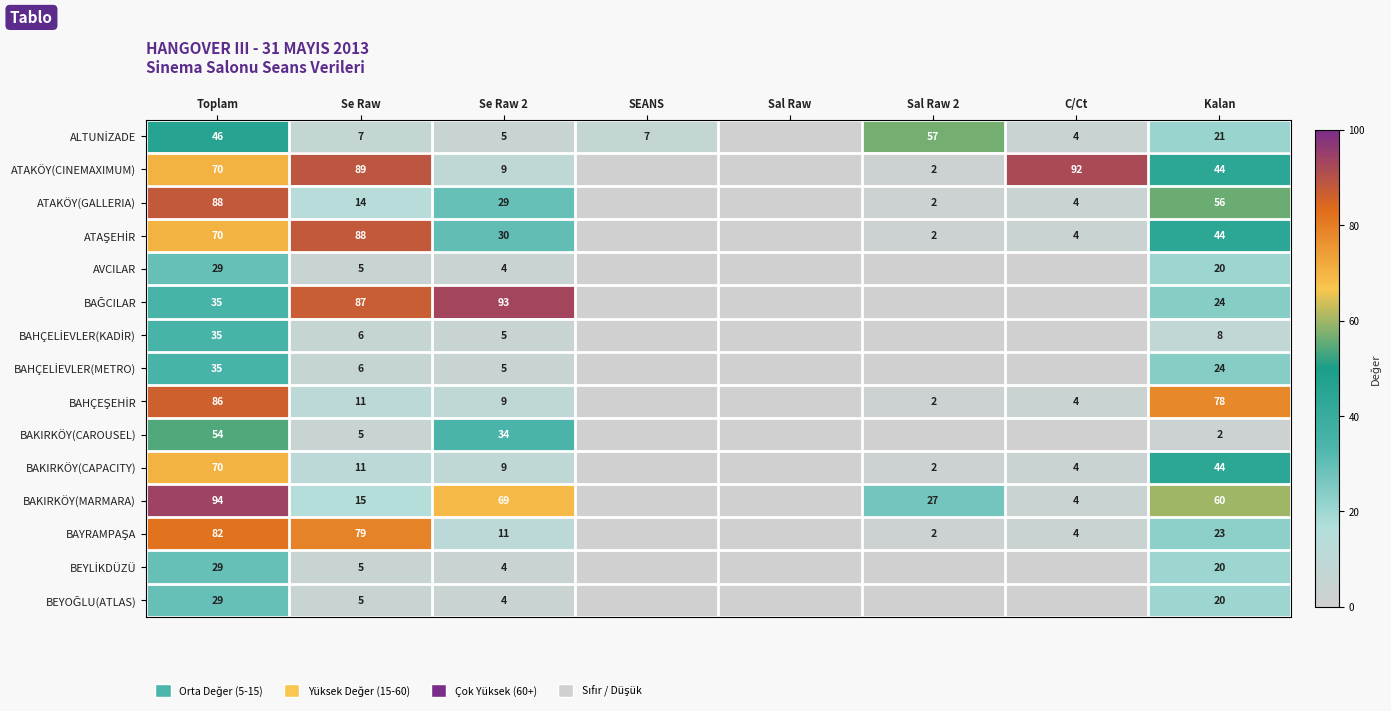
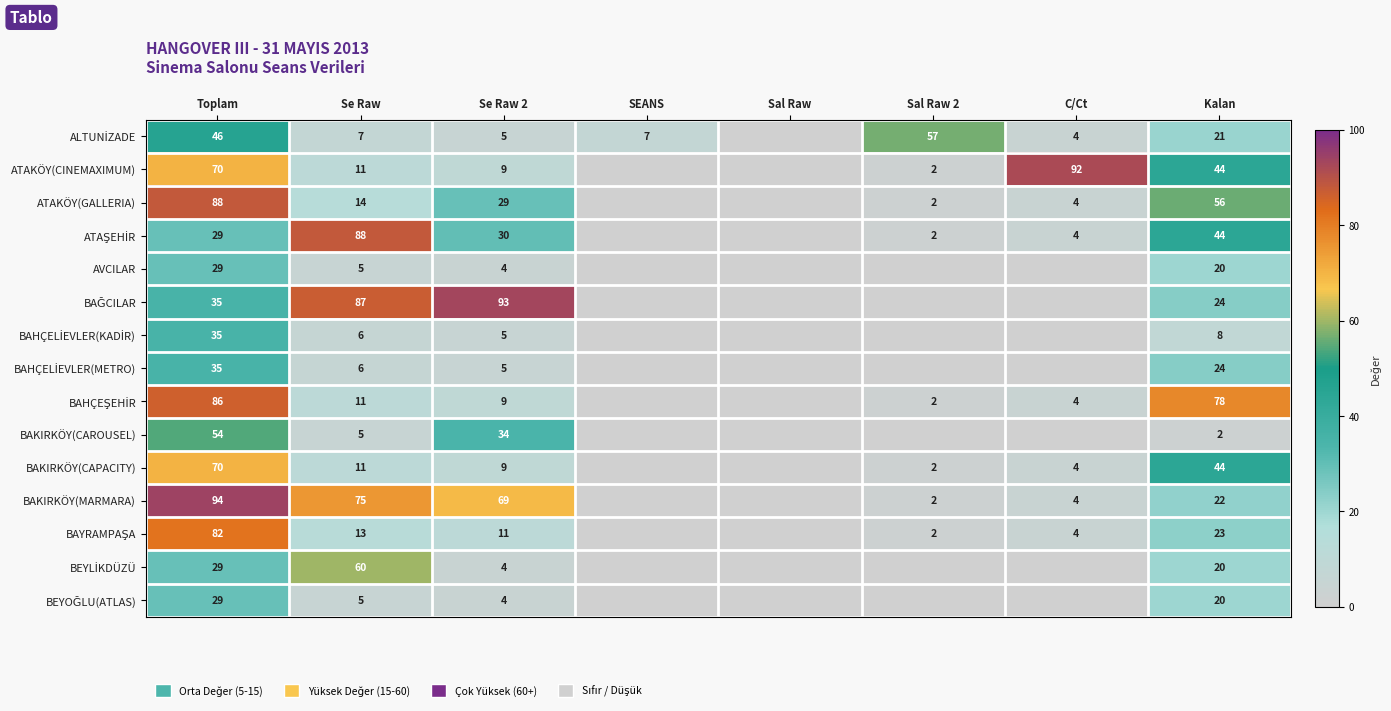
  {
    "ALTUNİZADE": {
      "Toplam": 46,
      "Se Raw": 7,
      "Se Raw 2": 5,
      "SEANS": 7,
      "Sal Raw 2": 57,
      "C/Ct": 4,
      "Kalan": 21
    },
    "ATAKÖY(CINEMAXIMUM)": {
      "Toplam": 70,
-     "Se Raw": 89,
+     "Se Raw": 11,
      "Se Raw 2": 9,
      "Sal Raw 2": 2,
      "C/Ct": 92,
      "Kalan": 44
    },
    "ATAKÖY(GALLERIA)": {
      "Toplam": 88,
      "Se Raw": 14,
      "Se Raw 2": 29,
      "Sal Raw 2": 2,
      "C/Ct": 4,
      "Kalan": 56
    },
    "ATAŞEHİR": {
-     "Toplam": 70,
+     "Toplam": 29,
      "Se Raw": 88,
      "Se Raw 2": 30,
      "Sal Raw 2": 2,
      "C/Ct": 4,
      "Kalan": 44
    },
    "AVCILAR": {
      "Toplam": 29,
      "Se Raw": 5,
      "Se Raw 2": 4,
      "Kalan": 20
    },
    "BAĞCILAR": {
      "Toplam": 35,
      "Se Raw": 87,
      "Se Raw 2": 93,
      "Kalan": 24
    },
    "BAHÇELİEVLER(KADİR)": {
      "Toplam": 35,
      "Se Raw": 6,
      "Se Raw 2": 5,
      "Kalan": 8
    },
    "BAHÇELİEVLER(METRO)": {
      "Toplam": 35,
      "Se Raw": 6,
      "Se Raw 2": 5,
      "Kalan": 24
    },
    "BAHÇEŞEHİR": {
      "Toplam": 86,
      "Se Raw": 11,
      "Se Raw 2": 9,
      "Sal Raw 2": 2,
      "C/Ct": 4,
      "Kalan": 78
    },
    "BAKIRKÖY(CAROUSEL)": {
      "Toplam": 54,
      "Se Raw": 5,
      "Se Raw 2": 34,
      "Kalan": 2
    },
    "BAKIRKÖY(CAPACITY)": {
      "Toplam": 70,
      "Se Raw": 11,
      "Se Raw 2": 9,
      "Sal Raw 2": 2,
      "C/Ct": 4,
      "Kalan": 44
    },
    "BAKIRKÖY(MARMARA)": {
      "Toplam": 94,
-     "Se Raw": 15,
+     "Se Raw": 75,
      "Se Raw 2": 69,
-     "Sal Raw 2": 27,
+     "Sal Raw 2": 2,
      "C/Ct": 4,
-     "Kalan": 60
+     "Kalan": 22
    },
    "BAYRAMPAŞA": {
      "Toplam": 82,
-     "Se Raw": 79,
+     "Se Raw": 13,
      "Se Raw 2": 11,
      "Sal Raw 2": 2,
      "C/Ct": 4,
      "Kalan": 23
    },
    "BEYLİKDÜZÜ": {
      "Toplam": 29,
-     "Se Raw": 5,
+     "Se Raw": 60,
      "Se Raw 2": 4,
      "Kalan": 20
    },
    "BEYOĞLU(ATLAS)": {
      "Toplam": 29,
      "Se Raw": 5,
      "Se Raw 2": 4,
      "Kalan": 20
    }
  }
